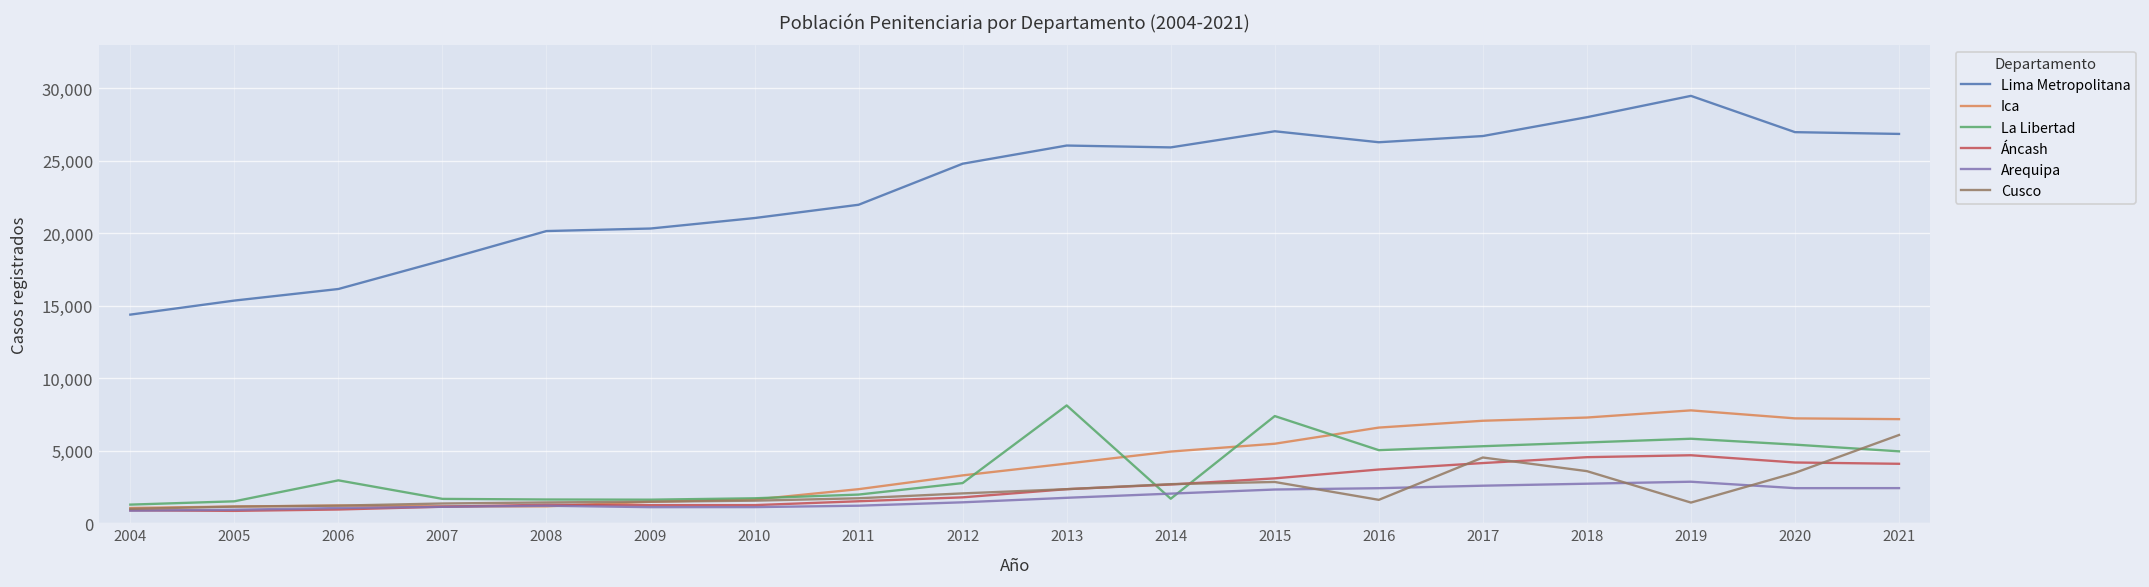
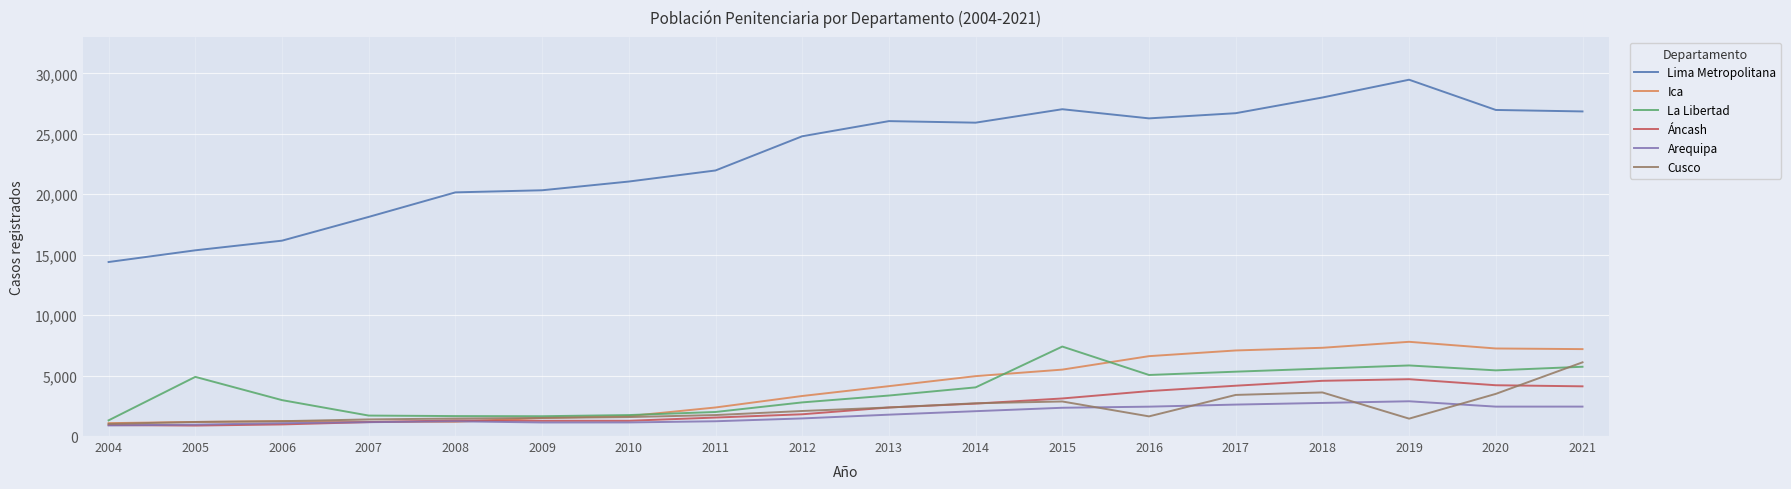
  {
    "La Libertad": {
      "2004": "1,300",
-     "2005": "1,500",
+     "2005": "4,900",
      "2006": "3,000",
      "2007": "1,700",
      "2011": "2,000",
      "2012": "2,800",
-     "2013": "8,100",
-     "2014": "1,700",
+     "2013": "3,300",
+     "2014": "4,000",
      "2015": "7,400",
      "2016": "5,100",
      "2017": "5,300",
      "2018": "5,600",
      "2019": "5,800",
      "2020": "5,400",
-     "2021": "5,000"
+     "2021": "5,700"
    },
    "Cusco": {
      "2012": "2,100",
      "2015": "2,900",
      "2016": "1,600",
-     "2017": "4,500",
+     "2017": "3,400",
      "2018": "3,600",
      "2019": "1,400",
      "2020": "3,500",
      "2021": "6,100"
    }
  }
